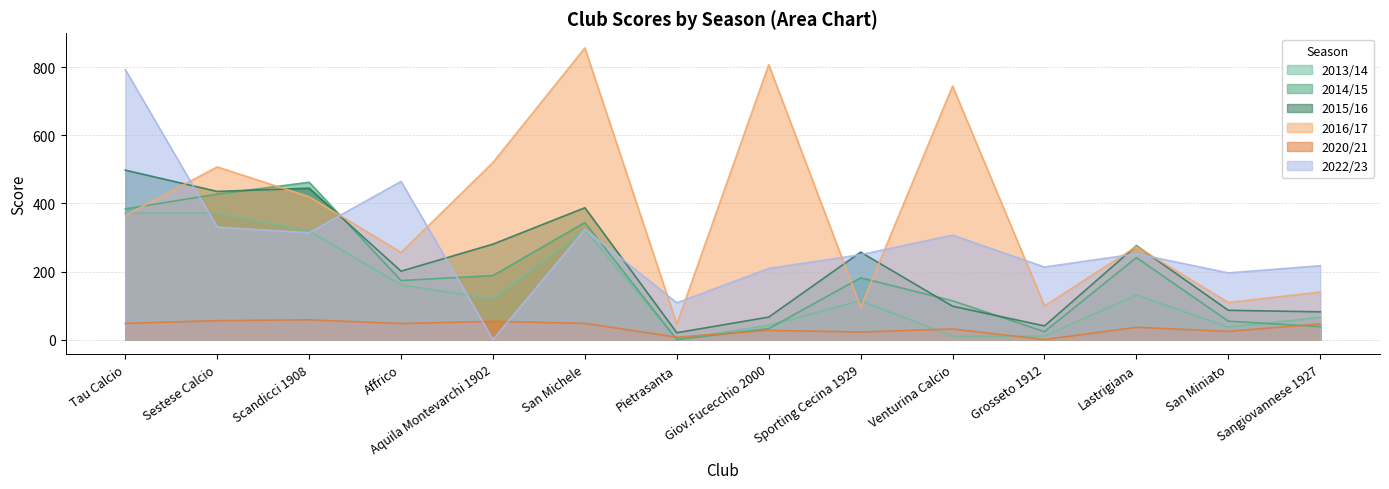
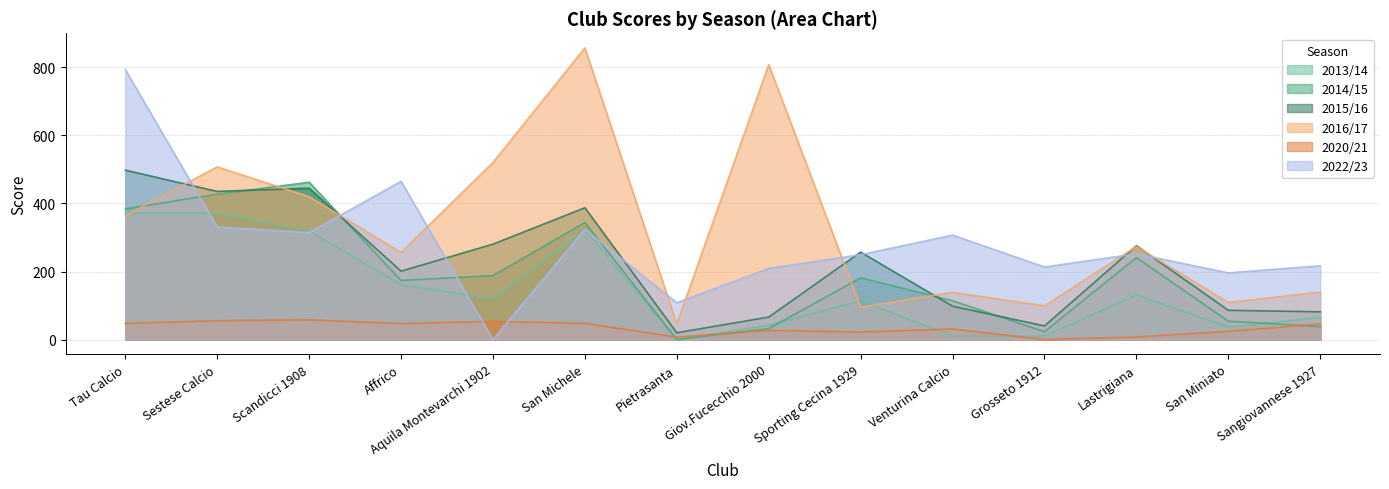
  {
    "2016/17": {
      "Sestese Calcio": 510,
      "Scandicci 1908": 420,
      "Affrico": 260,
      "Aquila Montevarchi 1902": 520,
      "San Michele": 860,
      "Pietrasanta": 50,
      "Giov.Fucecchio 2000": 810,
      "Sporting Cecina 1929": 100,
-     "Venturina Calcio": 750,
+     "Venturina Calcio": 140,
      "Grosseto 1912": 100,
      "San Miniato": 110,
      "Sangiovannese 1927": 140
    },
    "2020/21": {
      "Tau Calcio": 50,
      "Sestese Calcio": 60,
      "Scandicci 1908": 60,
      "Affrico": 50,
      "Aquila Montevarchi 1902": 50,
      "San Michele": 50,
      "Sporting Cecina 1929": 20,
      "Venturina Calcio": 30,
      "Grosseto 1912": 0,
-     "Lastrigiana": 40,
+     "Lastrigiana": 10,
      "San Miniato": 20,
      "Sangiovannese 1927": 50
    },
    "2022/23": {
      "Tau Calcio": 790,
      "Sestese Calcio": 330,
      "Affrico": 470,
      "Aquila Montevarchi 1902": 0,
      "Pietrasanta": 110,
      "Giov.Fucecchio 2000": 210,
      "Sporting Cecina 1929": 250,
      "Venturina Calcio": 310,
      "Grosseto 1912": 210,
      "Lastrigiana": 250,
      "San Miniato": 200,
      "Sangiovannese 1927": 220
    }
  }
